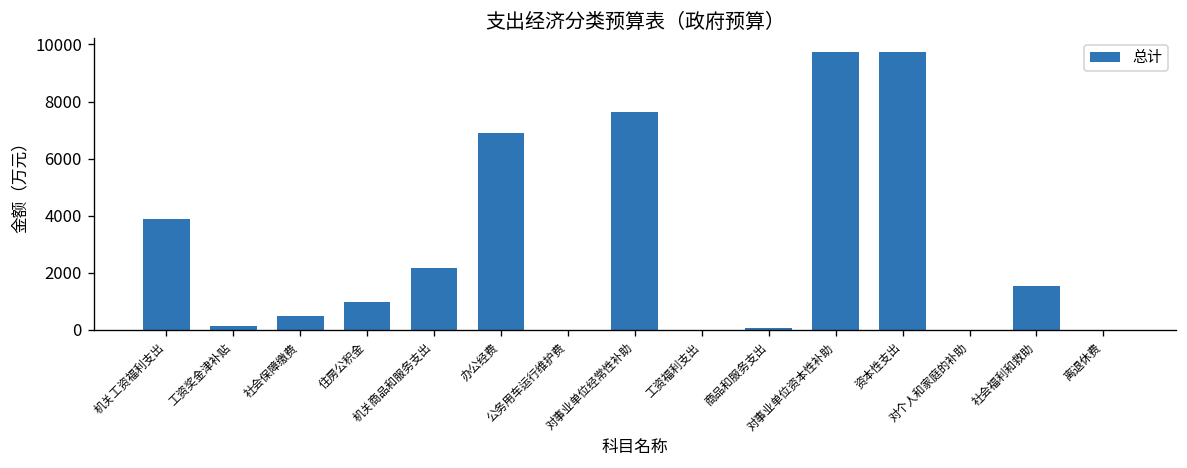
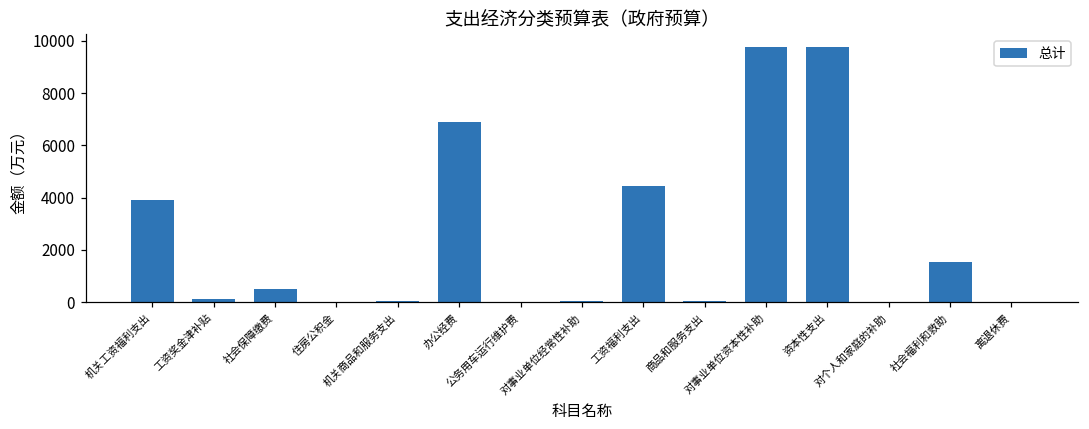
  {
    "机关工资福利支出": 3900,
    "工资奖金津补贴": 100,
    "社会保障缴费": 500,
-   "住房公积金": 1000,
-   "机关商品和服务支出": 2200,
+   "住房公积金": 0,
+   "机关商品和服务支出": 0,
    "办公经费": 6900,
-   "对事业单位经常性补助": 7600,
-   "工资福利支出": 0,
+   "对事业单位经常性补助": 0,
+   "工资福利支出": 4500,
    "对事业单位资本性补助": 9800,
    "资本性支出": 9800,
    "社会福利和救助": 1500
  }
